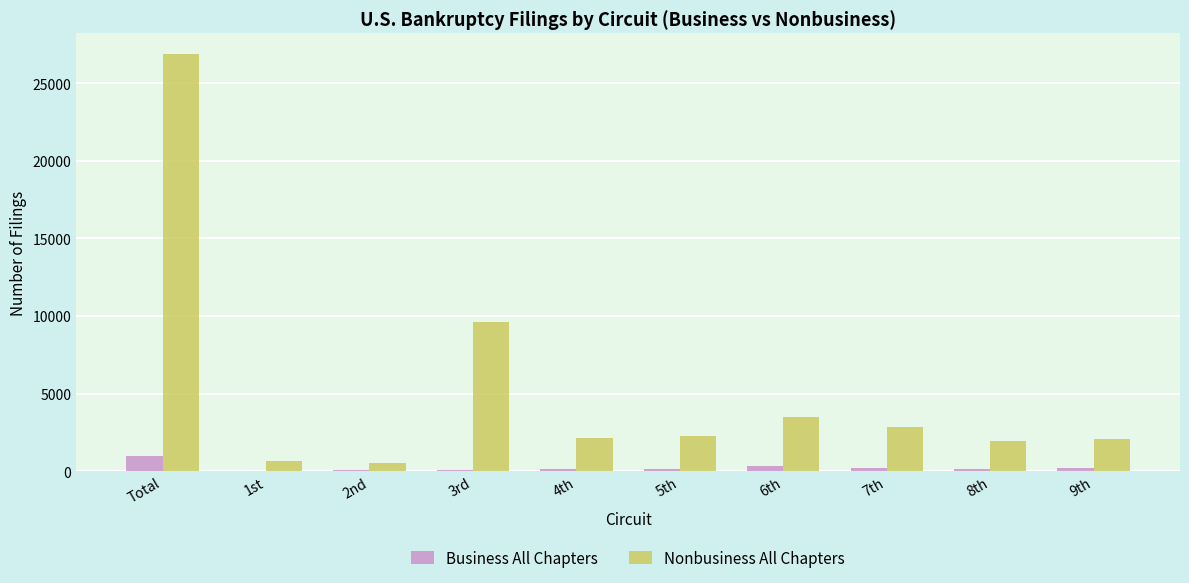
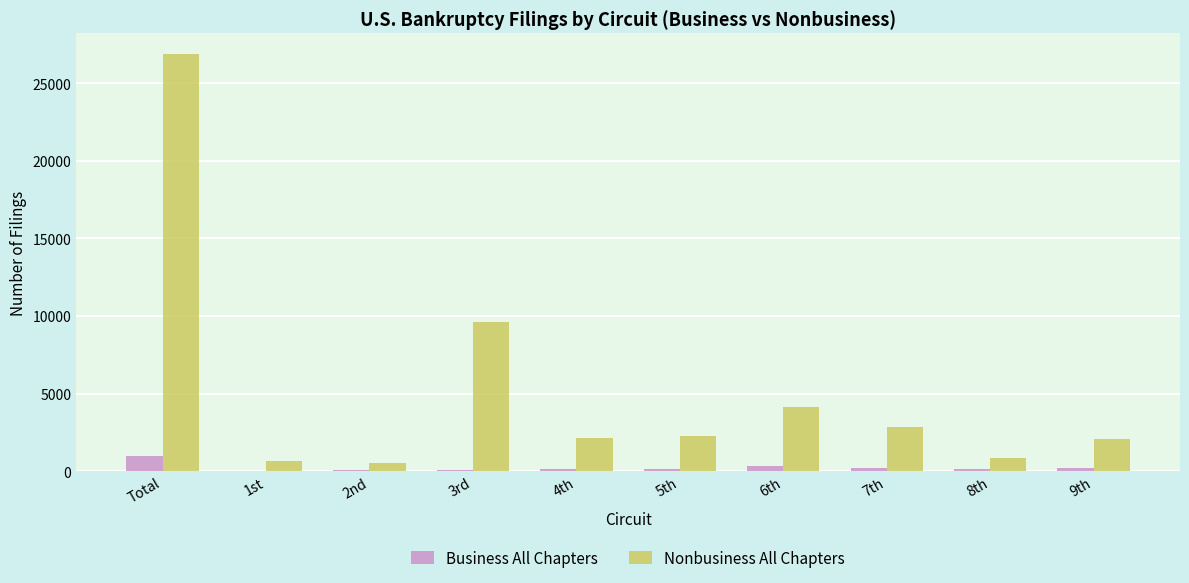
  {
    "Business All Chapters": {
      "Total": 1000,
      "6th": 300,
      "7th": 200,
      "9th": 200
    },
    "Nonbusiness All Chapters": {
      "Total": 26900,
      "1st": 600,
      "2nd": 500,
      "3rd": 9600,
      "4th": 2200,
      "5th": 2300,
-     "6th": 3500,
+     "6th": 4100,
      "7th": 2800,
-     "8th": 1900,
+     "8th": 800,
      "9th": 2100
    }
  }
